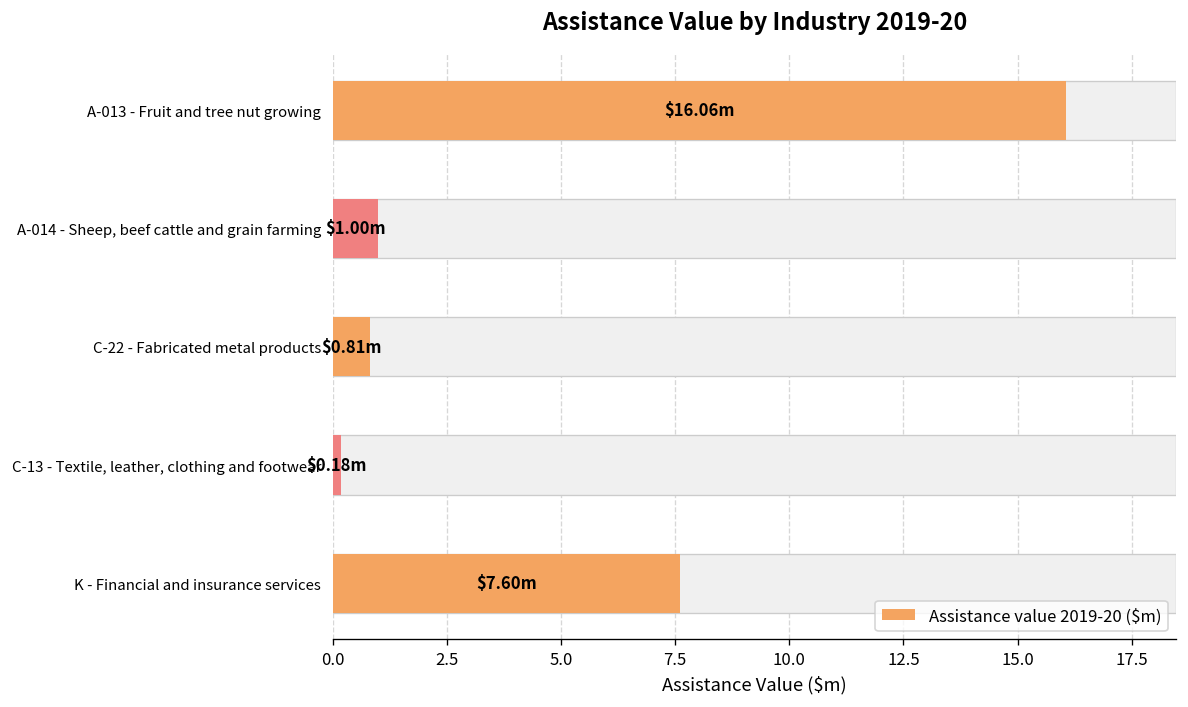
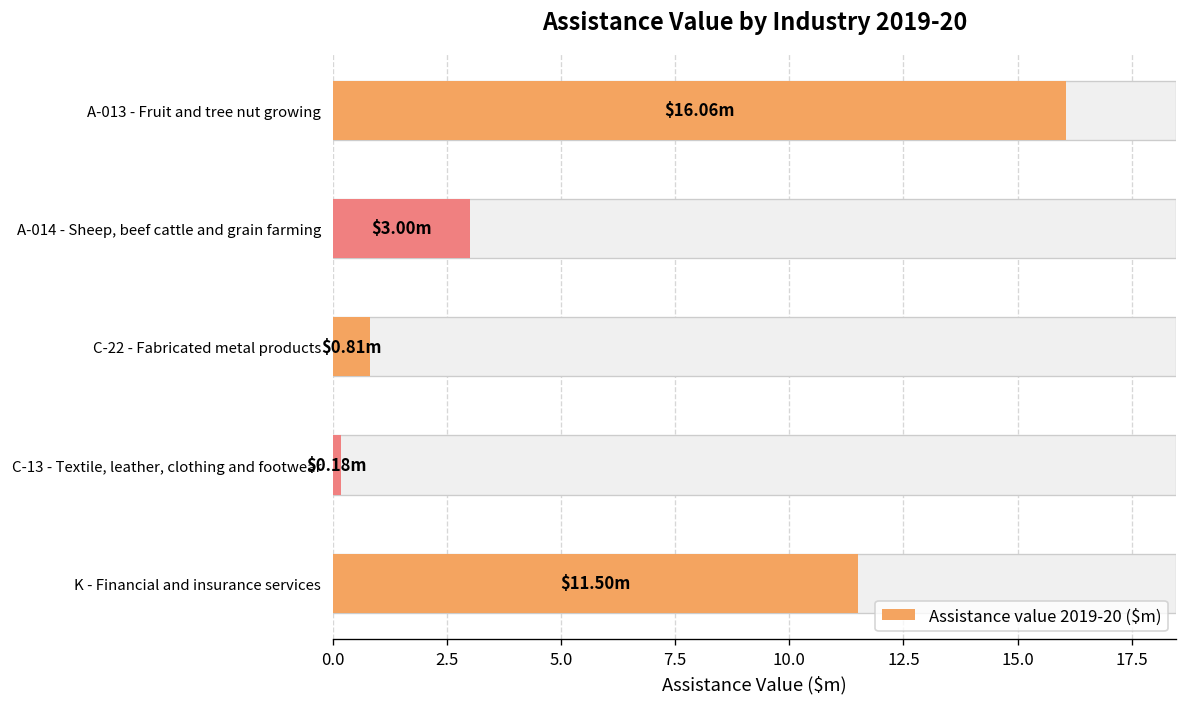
  {
    "Assistance value 2019-20 ($m)": {
-     "A-014 - Sheep, beef cattle and grain farming": "$1.00m",
-     "K - Financial and insurance services": "$7.60m"
+     "A-014 - Sheep, beef cattle and grain farming": "$3.00m",
+     "K - Financial and insurance services": "$11.50m"
    }
  }
